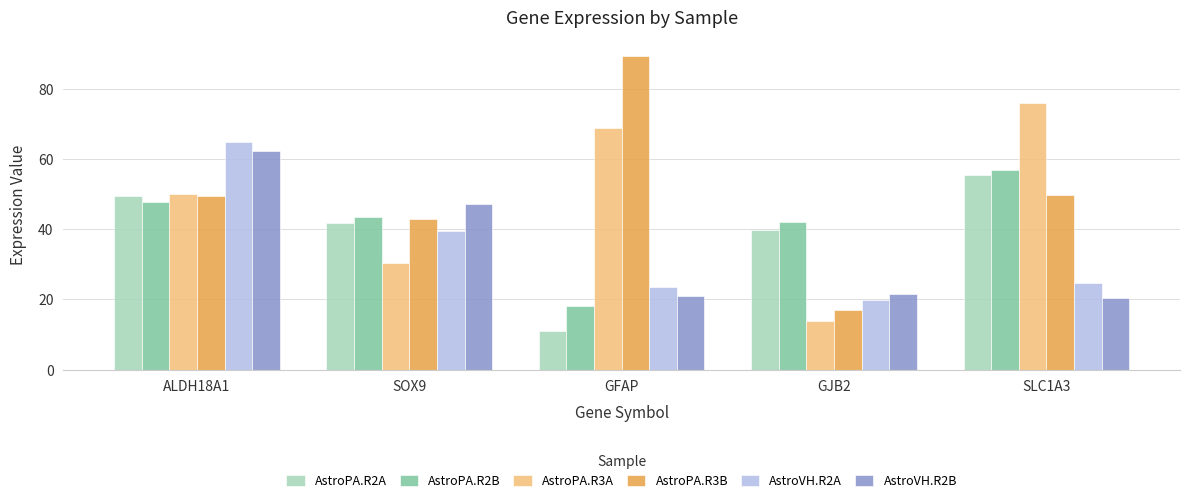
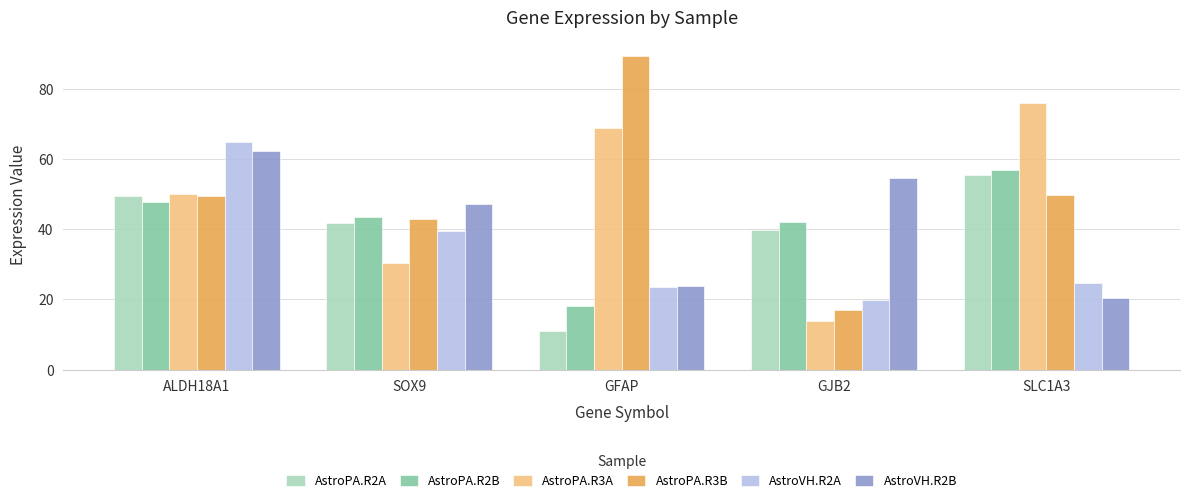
  {
    "AstroVH.R2B": {
      "ALDH18A1": 62,
      "SOX9": 47,
-     "GFAP": 21,
-     "GJB2": 22,
+     "GFAP": 24,
+     "GJB2": 55,
      "SLC1A3": 20
    }
  }
